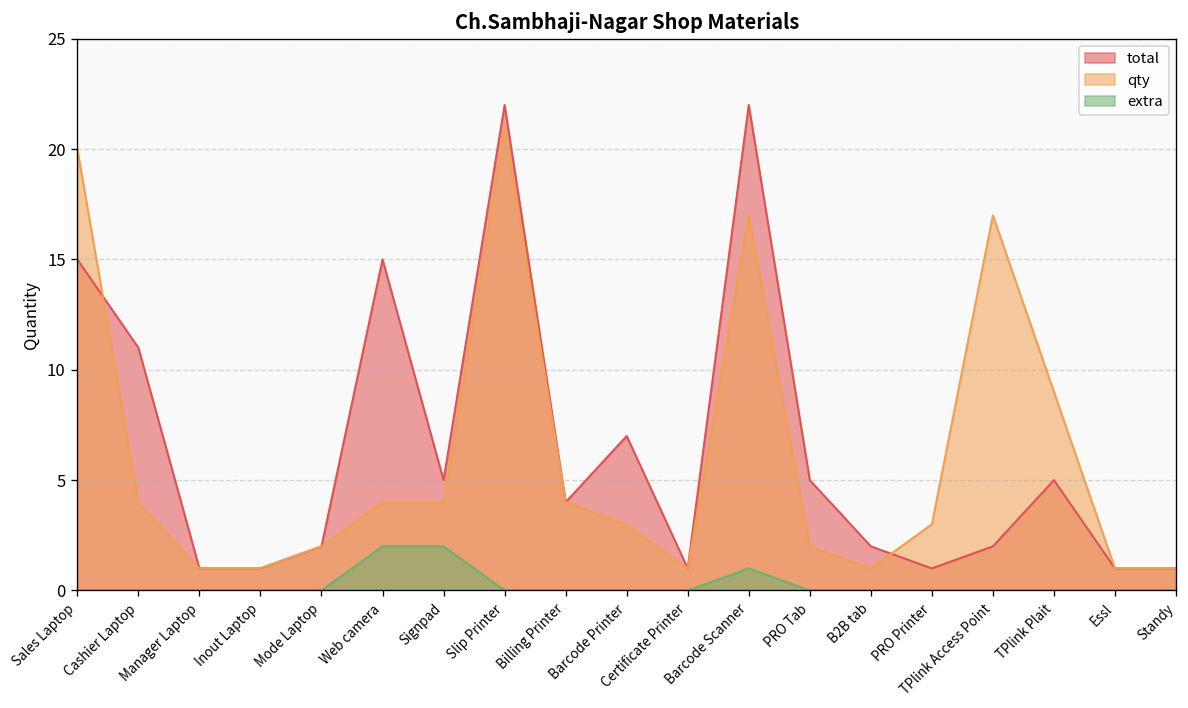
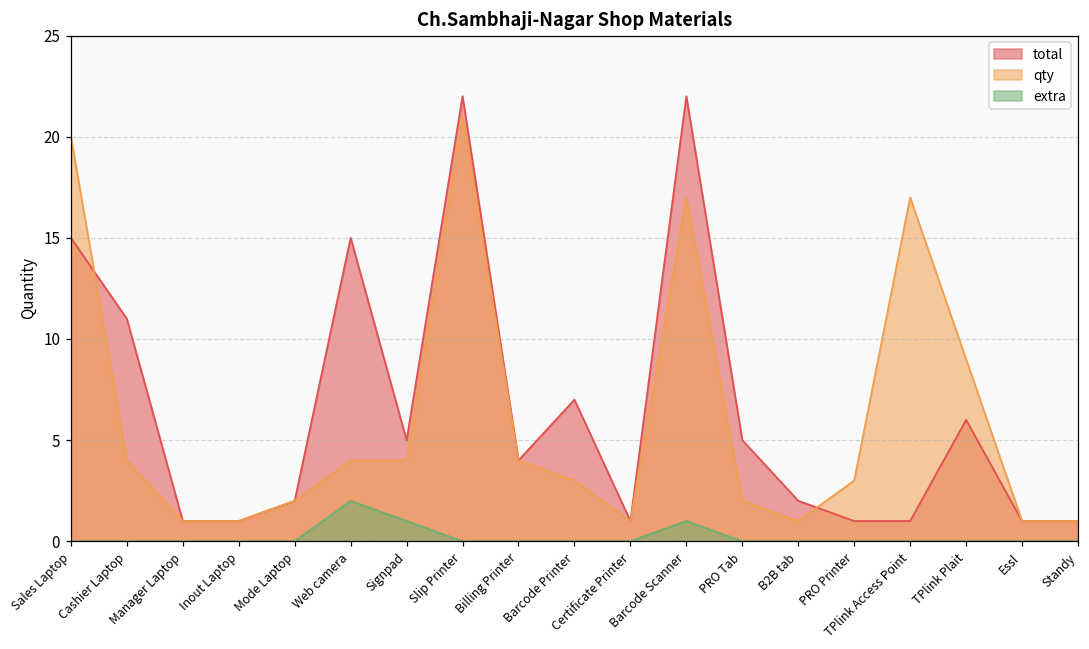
  {
    "total": {
      "Sales Laptop": 15,
      "Cashier Laptop": 11,
      "Web camera": 15,
      "Signpad": 5,
      "Slip Printer": 22,
      "Barcode Printer": 7,
      "Barcode Scanner": 22,
      "PRO Tab": 5,
      "B2B tab": 2,
      "PRO Printer": 1,
-     "TPlink Access Point": 2,
-     "TPlink Plait": 5
+     "TPlink Access Point": 1,
+     "TPlink Plait": 6
    },
    "qty": {
      "Sales Laptop": 20,
      "Cashier Laptop": 4,
      "Web camera": 4,
      "Signpad": 4,
      "Slip Printer": 21,
      "Barcode Printer": 3,
      "Barcode Scanner": 17,
      "PRO Tab": 2,
      "B2B tab": 1,
      "PRO Printer": 3,
      "TPlink Access Point": 17,
      "TPlink Plait": 9
    },
    "extra": {
      "Sales Laptop": 0,
      "Cashier Laptop": 0,
      "Manager Laptop": 0,
      "Inout Laptop": 0,
      "Mode Laptop": 0,
      "Web camera": 2,
-     "Signpad": 2,
+     "Signpad": 1,
      "Slip Printer": 0,
      "Billing Printer": 0,
      "Barcode Printer": 0,
      "Certificate Printer": 0,
      "Barcode Scanner": 1,
      "PRO Tab": 0,
      "B2B tab": 0,
      "PRO Printer": 0,
      "TPlink Access Point": 0,
      "TPlink Plait": 0,
      "Essl": 0,
      "Standy": 0
    }
  }
